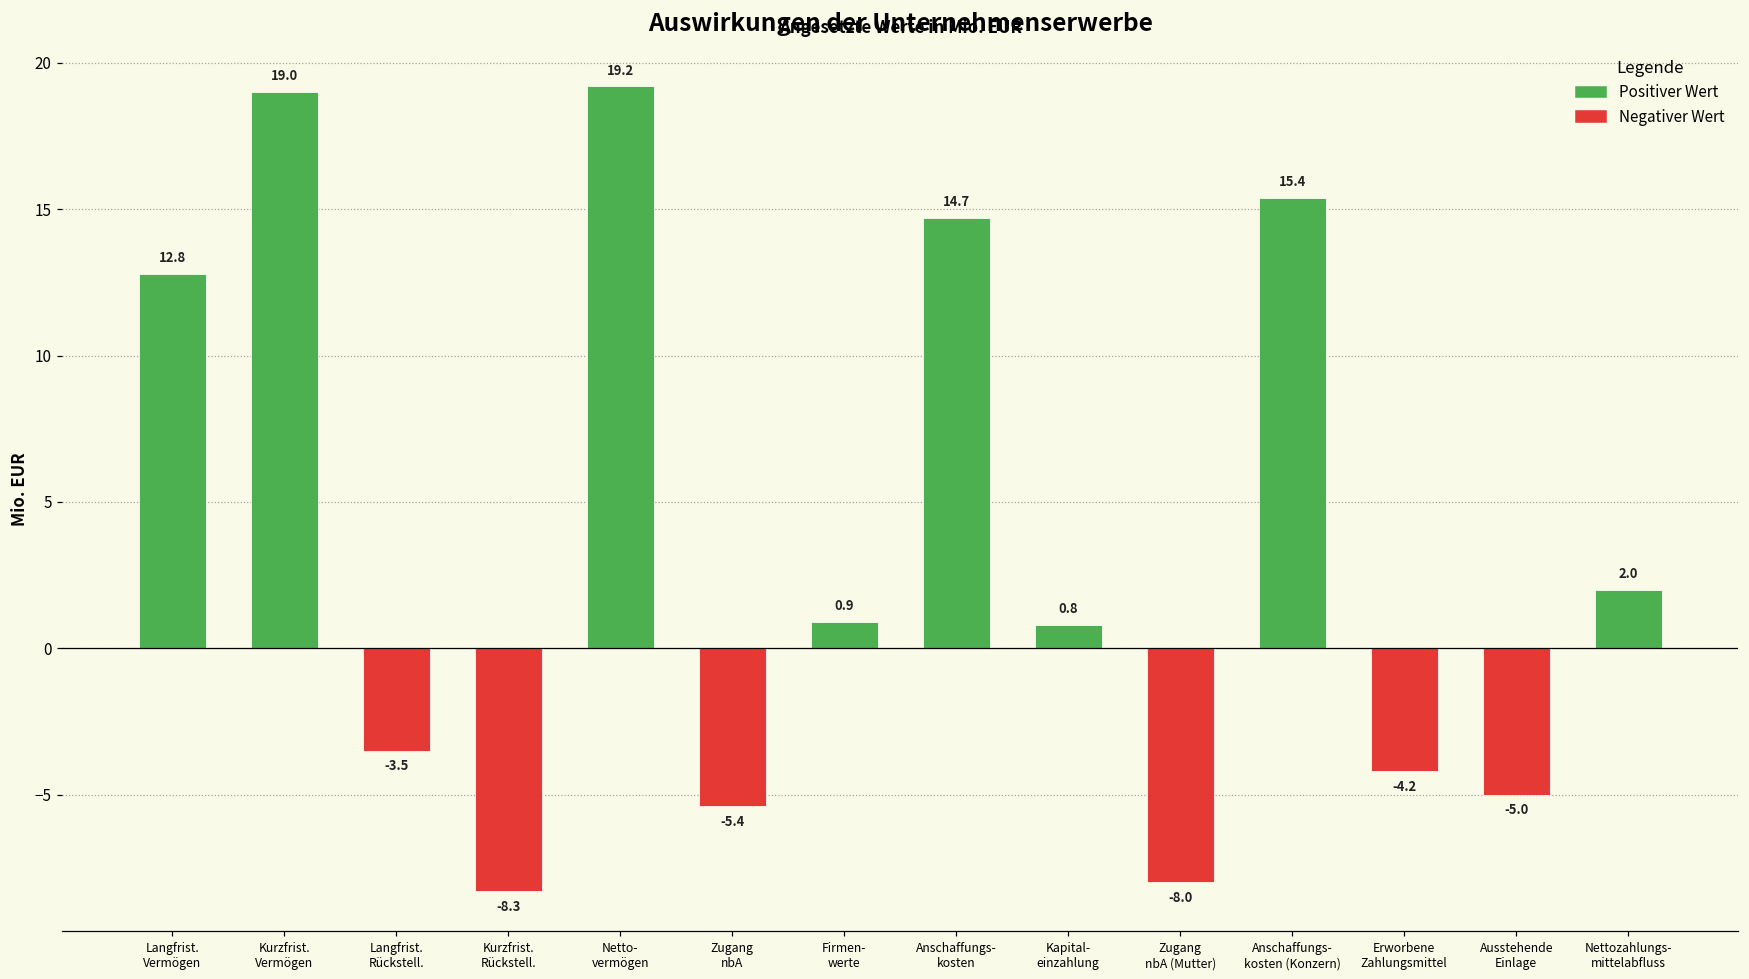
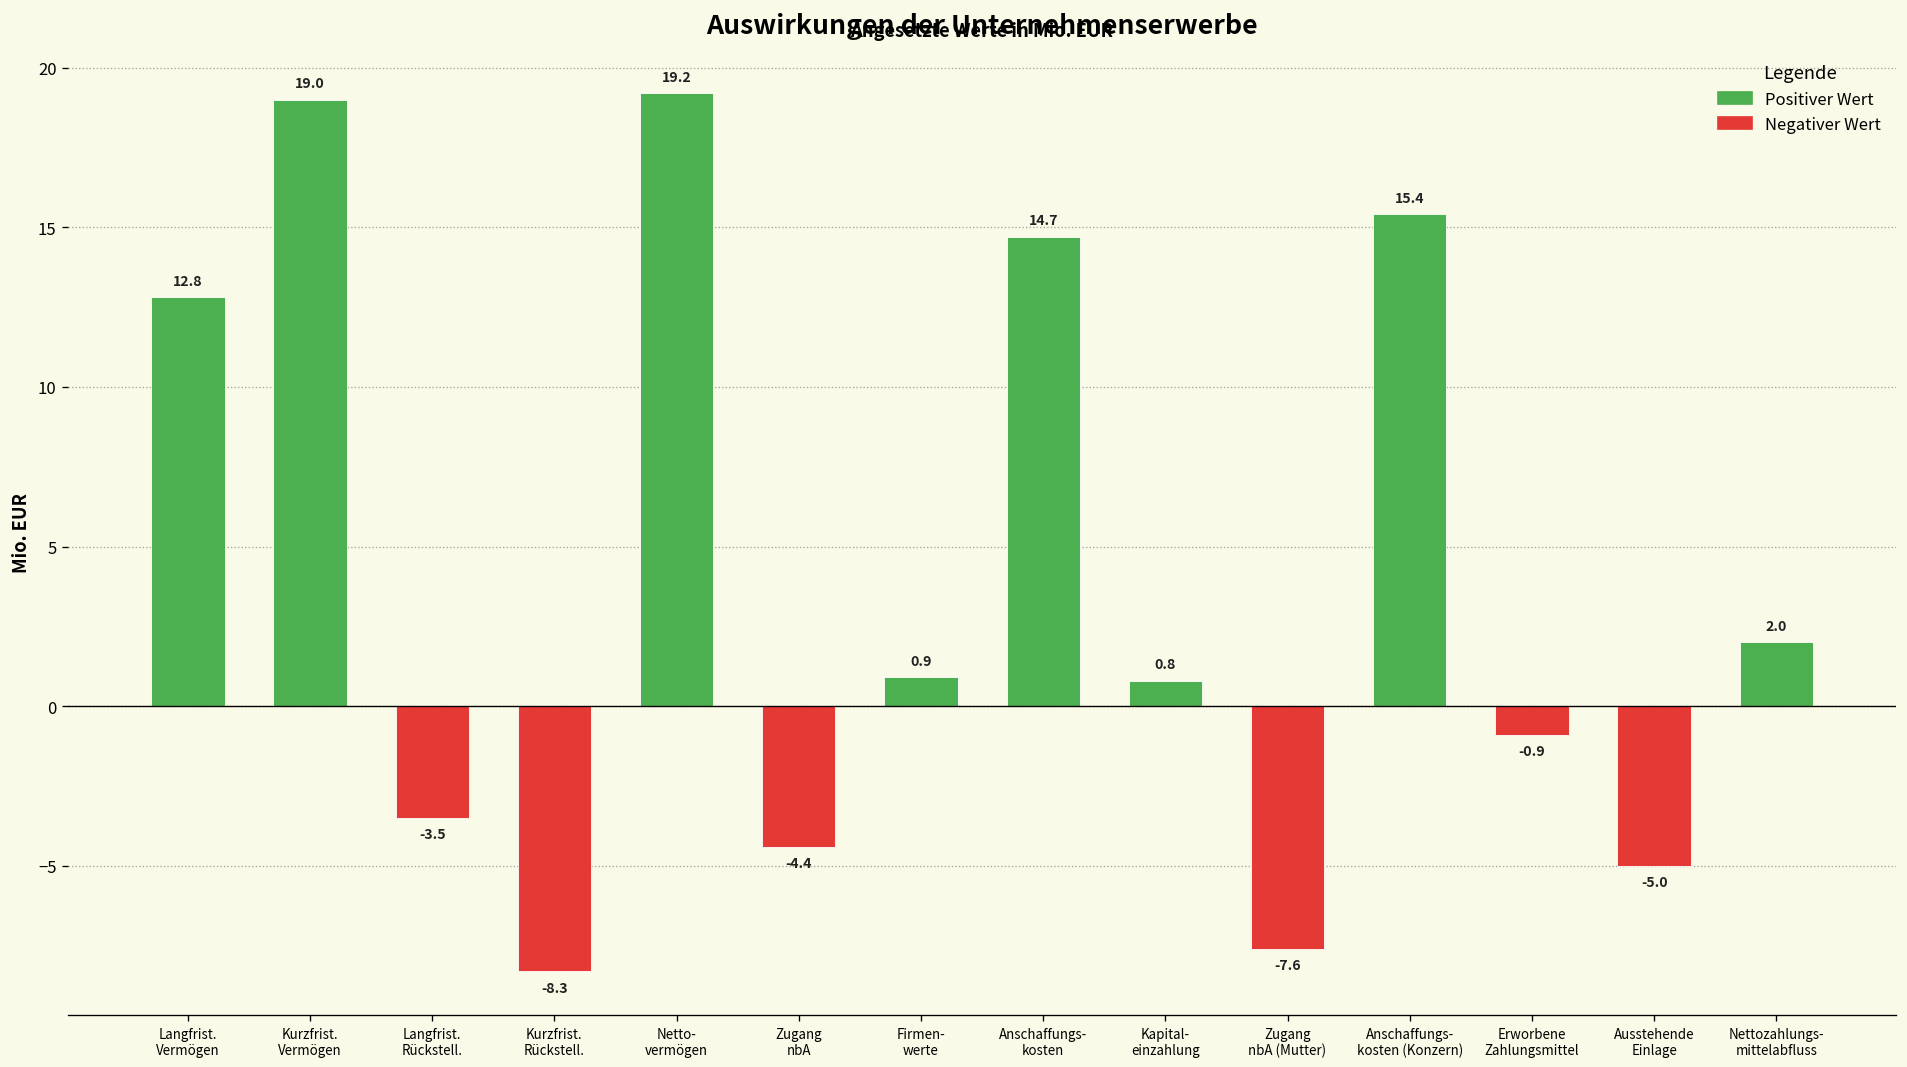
  {
    "Langfrist. Vermögen": 12.8,
    "Kurzfrist. Vermögen": 19.0,
    "Langfrist. Rückstell.": -3.5,
    "Kurzfrist. Rückstell.": -8.3,
    "Netto- vermögen": 19.2,
-   "Zugang nbA": -5.4,
+   "Zugang nbA": -4.4,
    "Firmen- werte": 0.9,
    "Anschaffungs- kosten": 14.7,
    "Kapital- einzahlung": 0.8,
-   "Zugang nbA (Mutter)": -8.0,
+   "Zugang nbA (Mutter)": -7.6,
    "Anschaffungs- kosten (Konzern)": 15.4,
-   "Erworbene Zahlungsmittel": -4.2,
+   "Erworbene Zahlungsmittel": -0.9,
    "Ausstehende Einlage": -5.0,
    "Nettozahlungs- mittelabfluss": 2.0
  }
